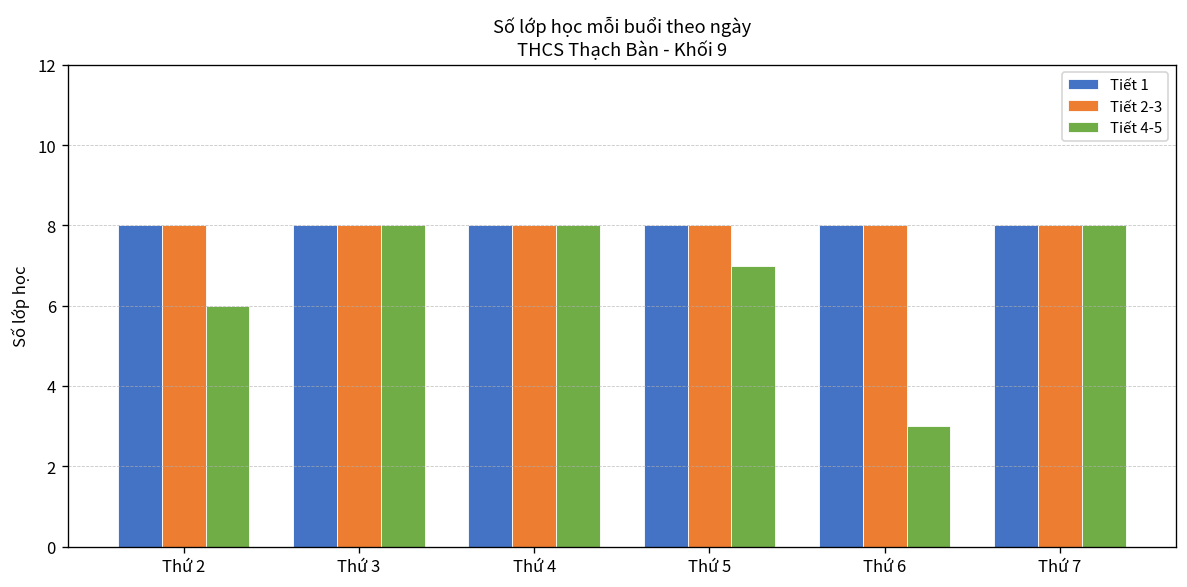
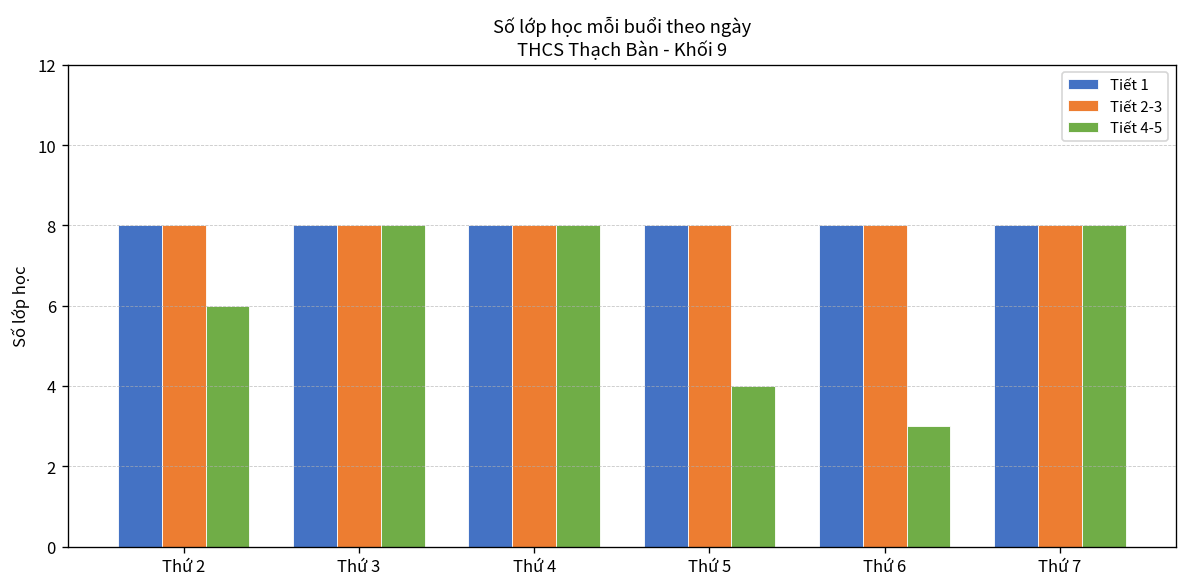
  {
    "Tiết 1": {
      "Thứ 2": 8,
      "Thứ 3": 8,
      "Thứ 4": 8,
      "Thứ 5": 8,
      "Thứ 6": 8,
      "Thứ 7": 8
    },
    "Tiết 2-3": {
      "Thứ 2": 8,
      "Thứ 3": 8,
      "Thứ 4": 8,
      "Thứ 5": 8,
      "Thứ 6": 8,
      "Thứ 7": 8
    },
    "Tiết 4-5": {
      "Thứ 2": 6,
      "Thứ 3": 8,
      "Thứ 4": 8,
-     "Thứ 5": 7,
+     "Thứ 5": 4,
      "Thứ 6": 3,
      "Thứ 7": 8
    }
  }
